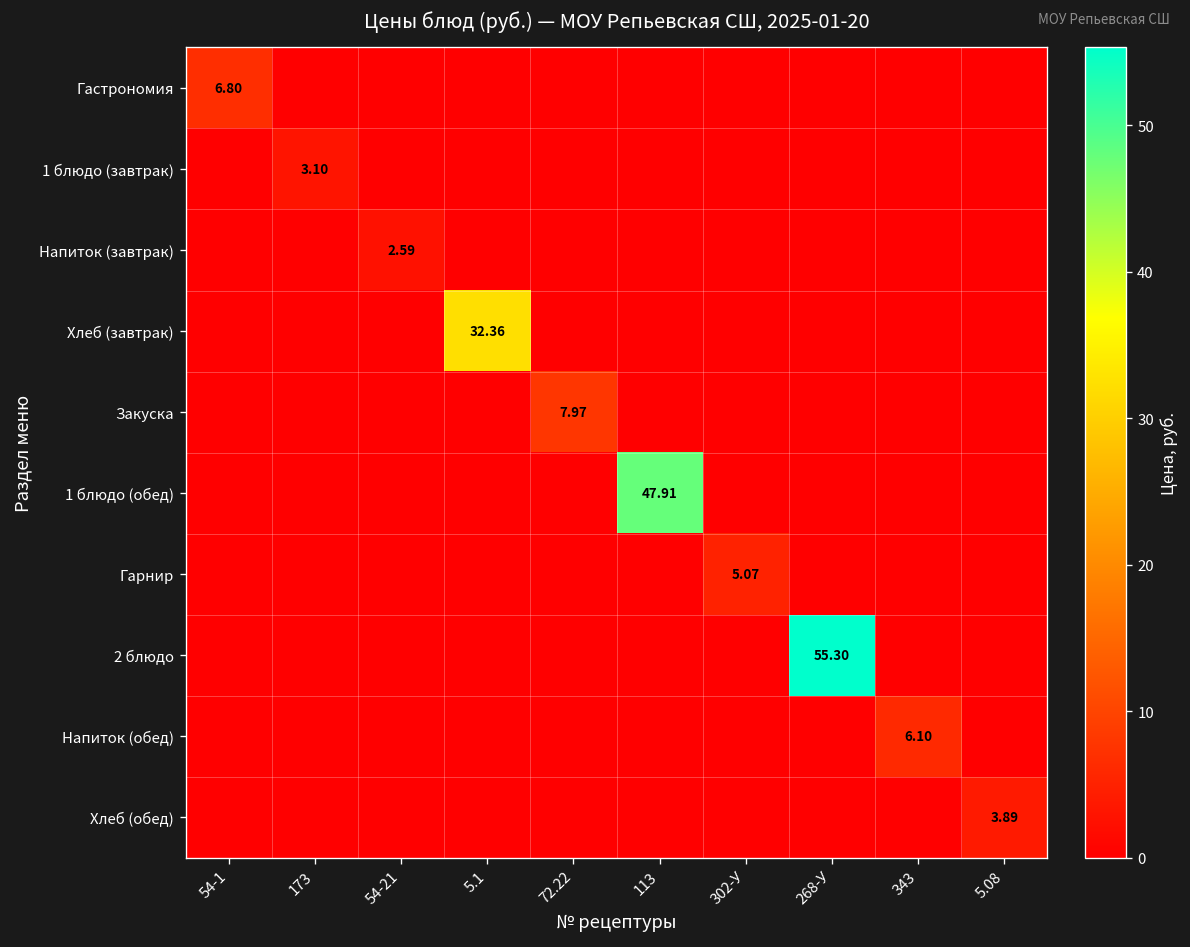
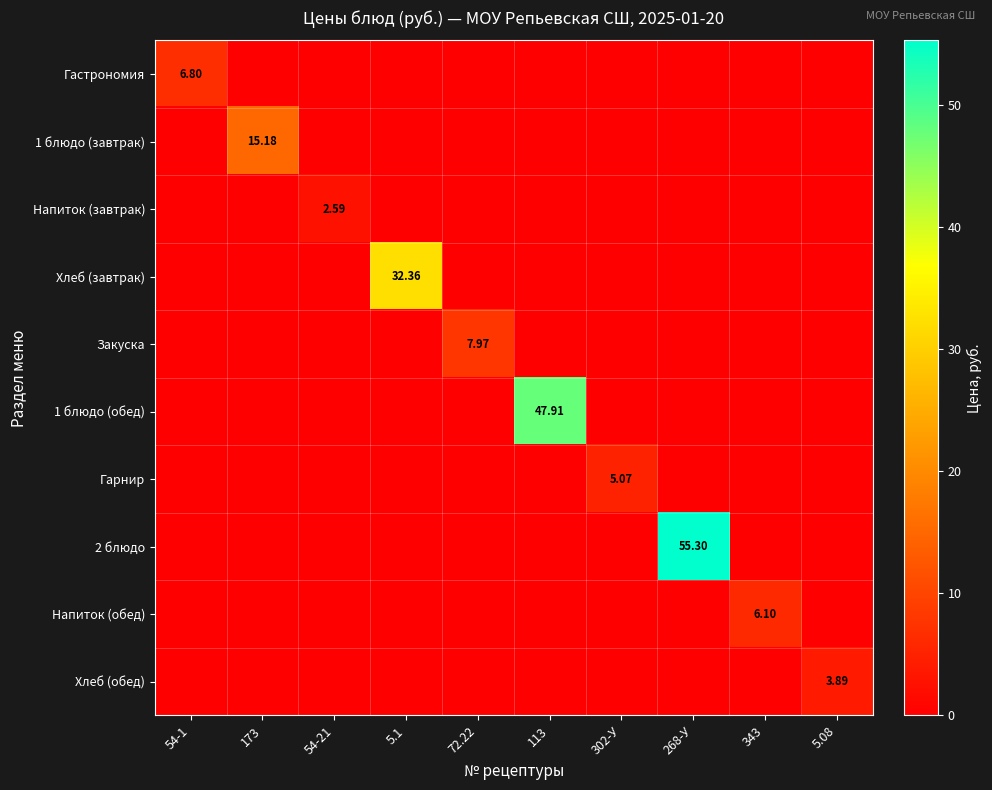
  {
    "Гастрономия": {
      "54-1": 6.80
    },
    "1 блюдо (завтрак)": {
-     "173": 3.10
+     "173": 15.18
    },
    "Напиток (завтрак)": {
      "54-21": 2.59
    },
    "Хлеб (завтрак)": {
      "5.1": 32.36
    },
    "Закуска": {
      "72.22": 7.97
    },
    "1 блюдо (обед)": {
      "113": 47.91
    },
    "Гарнир": {
      "302-У": 5.07
    },
    "2 блюдо": {
      "268-У": 55.30
    },
    "Напиток (обед)": {
      "343": 6.10
    },
    "Хлеб (обед)": {
      "5.08": 3.89
    }
  }
